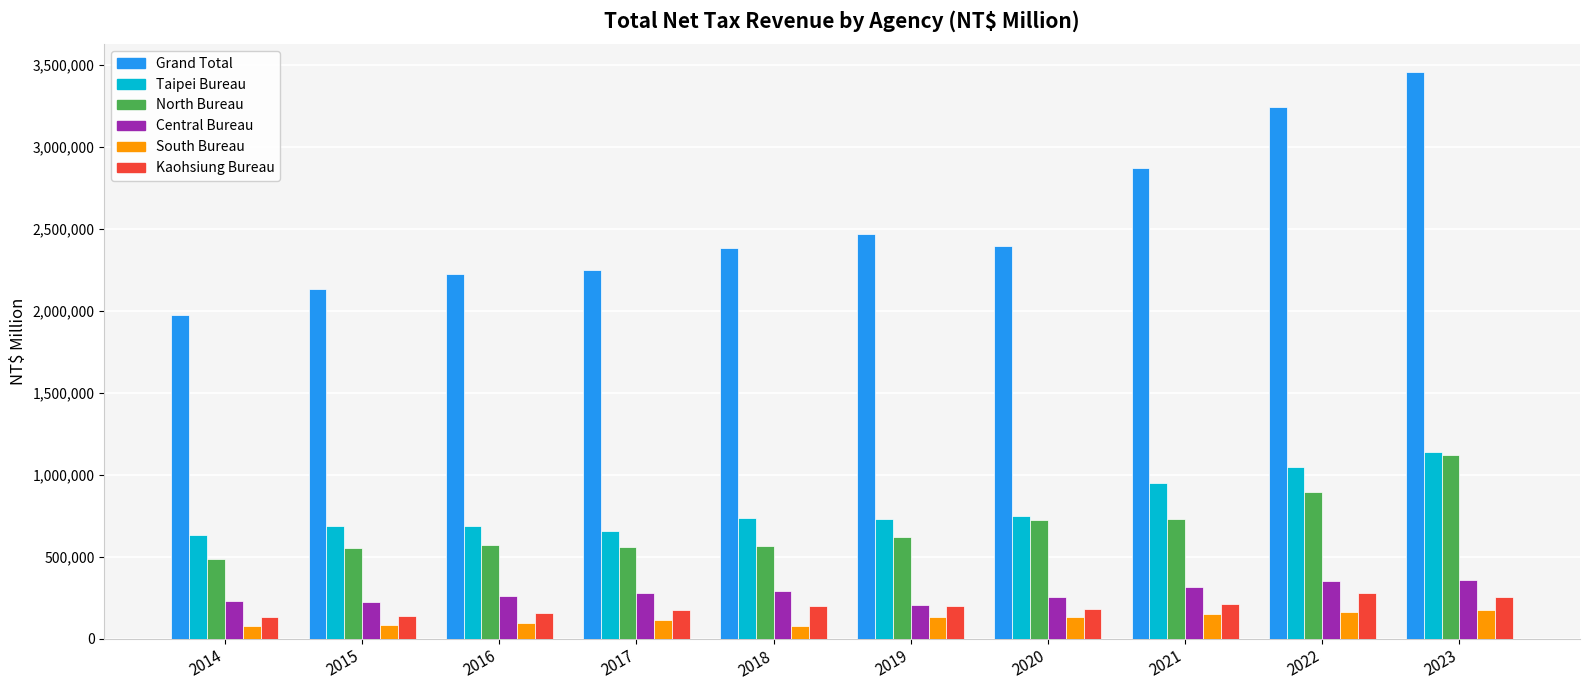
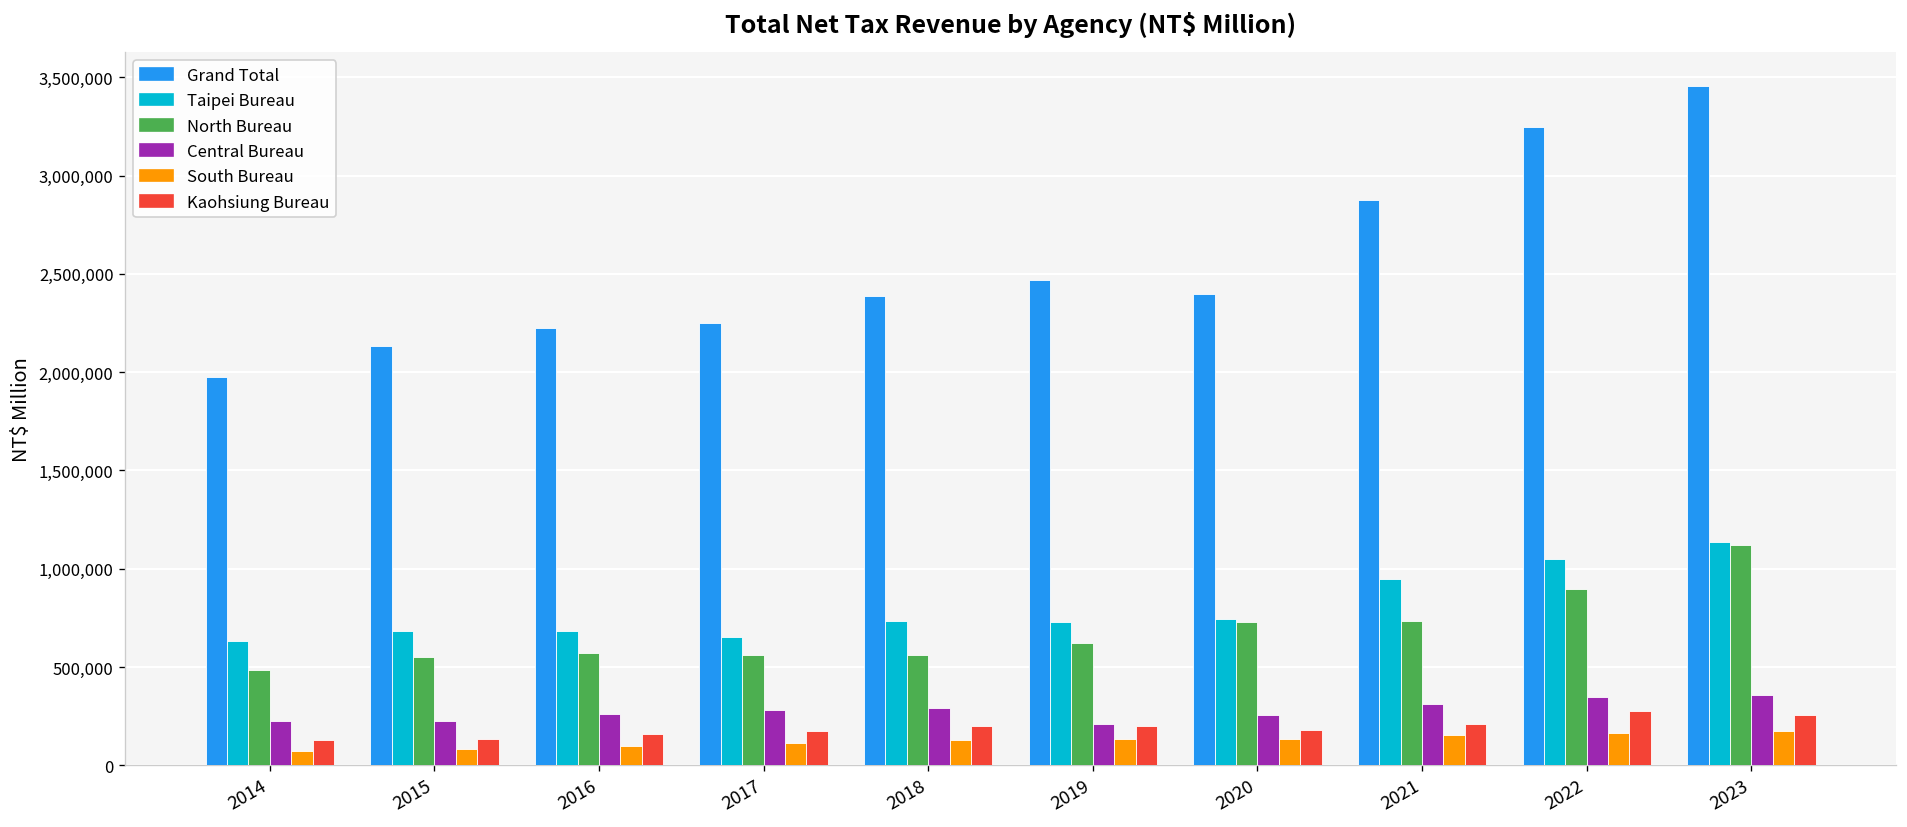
  {
    "North Bureau": {
      "2014": "480,000",
      "2015": "550,000",
      "2016": "570,000",
      "2017": "560,000",
      "2018": "560,000",
      "2019": "620,000",
      "2020": "730,000",
      "2021": "730,000",
      "2022": "890,000",
      "2023": "1,120,000"
    },
    "Central Bureau": {
      "2014": "230,000",
      "2015": "220,000",
      "2016": "260,000",
      "2017": "280,000",
      "2018": "290,000",
      "2019": "210,000",
      "2020": "260,000",
      "2021": "310,000",
      "2022": "350,000",
      "2023": "360,000"
    },
    "South Bureau": {
      "2014": "80,000",
      "2015": "80,000",
      "2016": "100,000",
      "2017": "110,000",
-     "2018": "80,000",
+     "2018": "130,000",
      "2019": "130,000",
      "2020": "130,000",
      "2021": "150,000",
      "2022": "160,000",
      "2023": "170,000"
    },
    "Kaohsiung Bureau": {
      "2014": "130,000",
      "2015": "140,000",
      "2016": "160,000",
      "2017": "170,000",
      "2018": "200,000",
      "2019": "200,000",
      "2020": "180,000",
      "2021": "210,000",
      "2022": "280,000",
      "2023": "250,000"
    }
  }
